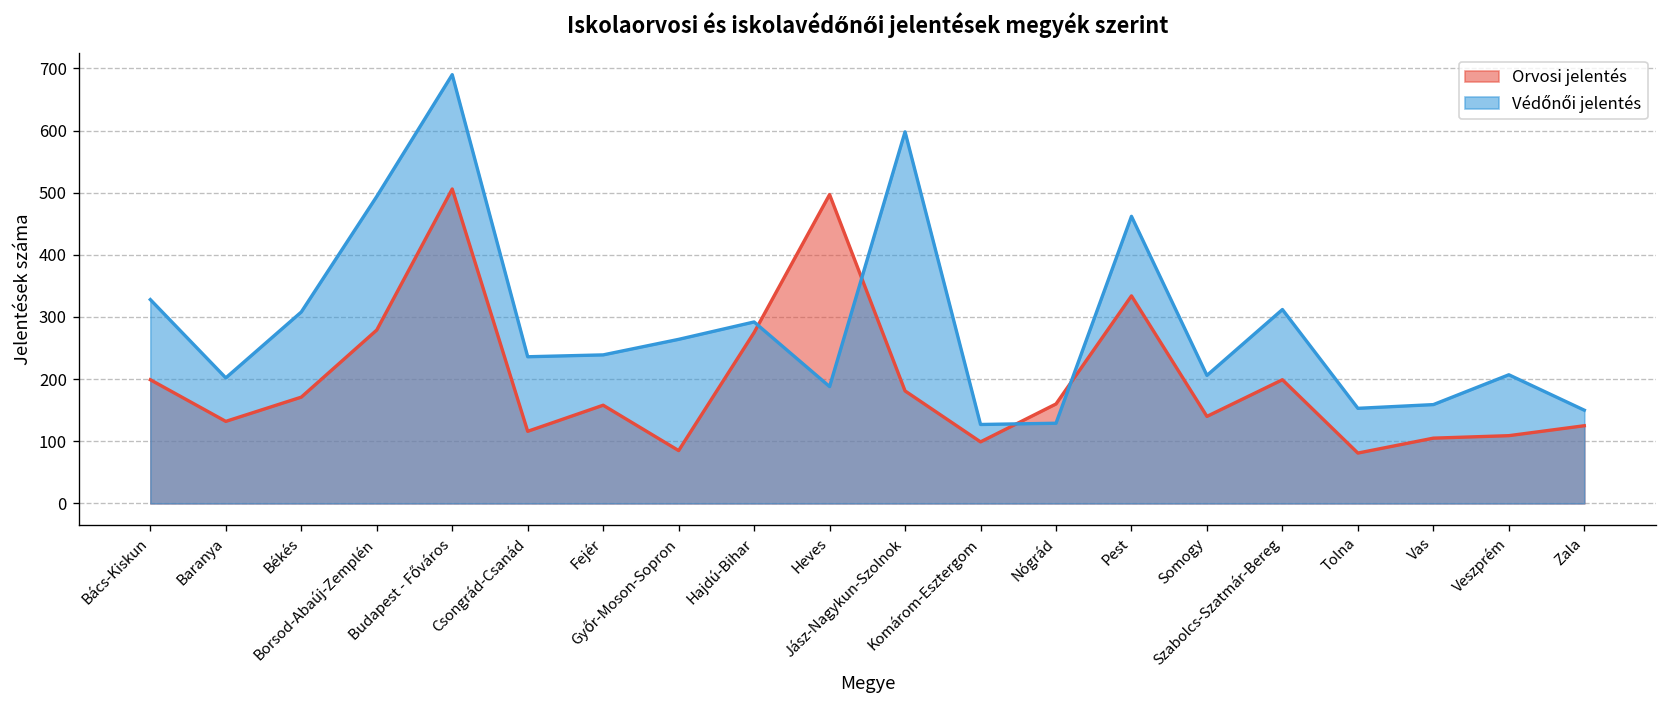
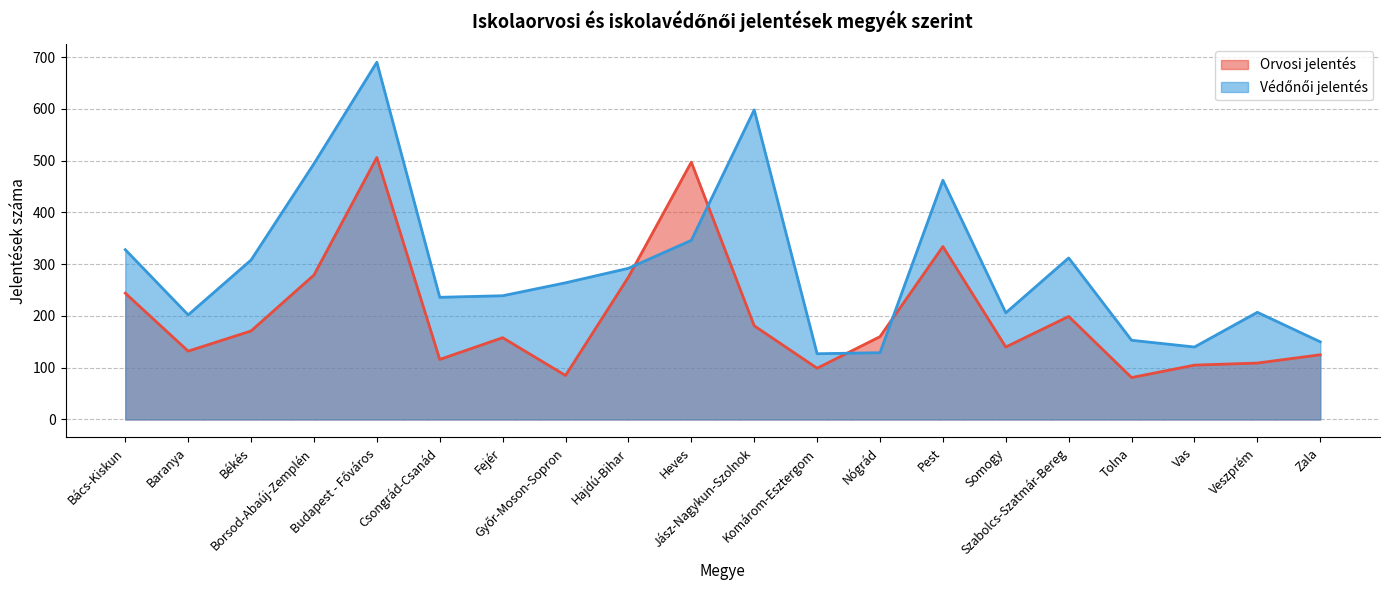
  {
    "Orvosi jelentés": {
-     "Bács-Kiskun": 200,
+     "Bács-Kiskun": 240,
      "Baranya": 130,
      "Békés": 170,
      "Borsod-Abaúj-Zemplén": 280,
      "Budapest - Főváros": 510,
      "Csongrád-Csanád": 120,
      "Fejér": 160,
      "Győr-Moson-Sopron": 90,
      "Hajdú-Bihar": 280,
      "Heves": 500,
      "Jász-Nagykun-Szolnok": 180,
      "Komárom-Esztergom": 100,
      "Nógrád": 160,
      "Pest": 330,
      "Somogy": 140,
      "Szabolcs-Szatmár-Bereg": 200,
      "Tolna": 80,
      "Vas": 110,
      "Veszprém": 110,
      "Zala": 130
    },
    "Védőnői jelentés": {
      "Bács-Kiskun": 330,
      "Baranya": 200,
      "Békés": 310,
      "Borsod-Abaúj-Zemplén": 490,
      "Budapest - Főváros": 690,
      "Csongrád-Csanád": 240,
      "Fejér": 240,
      "Győr-Moson-Sopron": 260,
      "Hajdú-Bihar": 290,
-     "Heves": 190,
+     "Heves": 350,
      "Jász-Nagykun-Szolnok": 600,
      "Komárom-Esztergom": 130,
      "Nógrád": 130,
      "Pest": 460,
      "Somogy": 210,
      "Szabolcs-Szatmár-Bereg": 310,
      "Tolna": 150,
-     "Vas": 160,
+     "Vas": 140,
      "Veszprém": 210,
      "Zala": 150
    }
  }
